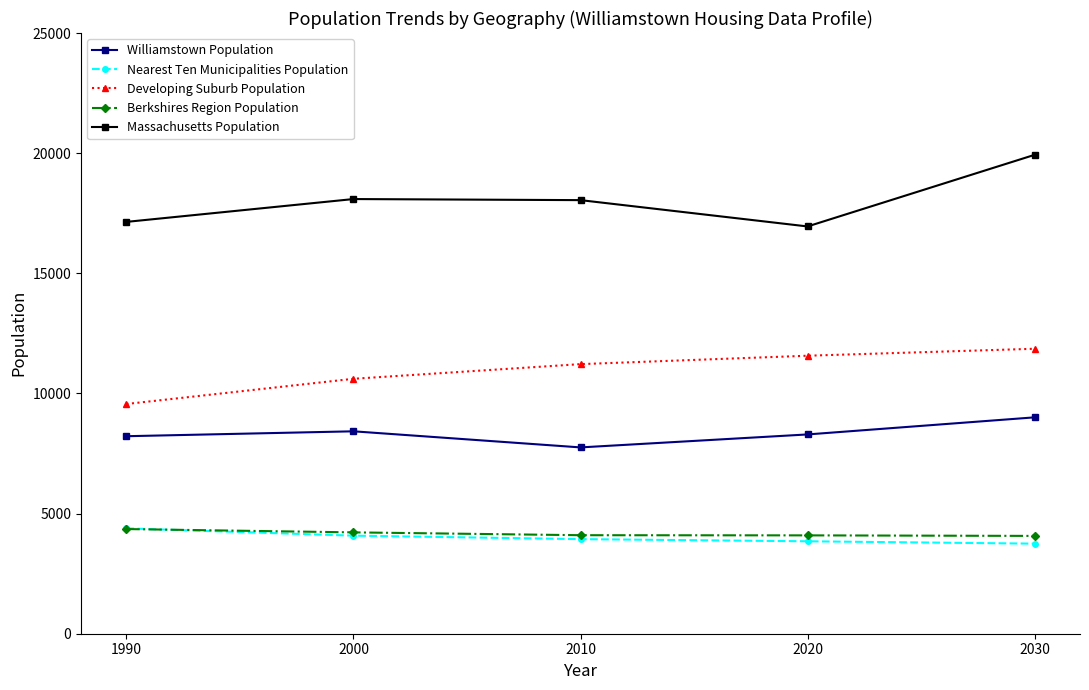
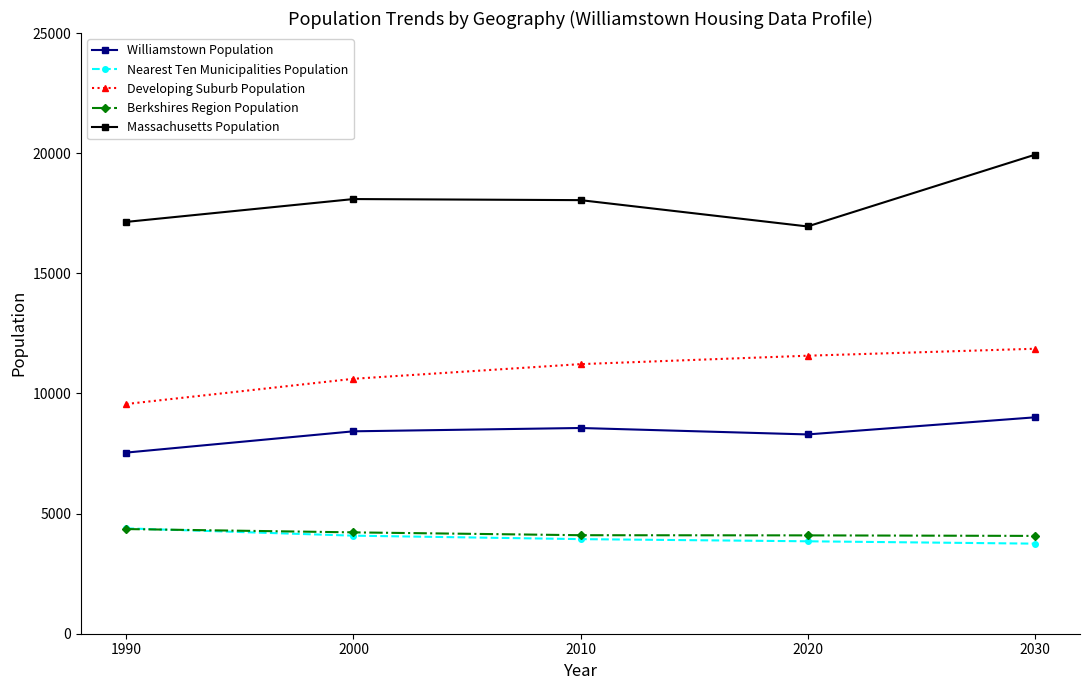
  {
    "Williamstown Population": {
-     "1990": 8200,
+     "1990": 7500,
      "2000": 8400,
-     "2010": 7800,
+     "2010": 8600,
      "2020": 8300,
      "2030": 9000
    },
    "Nearest Ten Municipalities Population": {
      "2000": 4100,
      "2010": 3900,
      "2020": 3800,
      "2030": 3700
    },
    "Developing Suburb Population": {
      "1990": 9600,
      "2000": 10600,
      "2010": 11200,
      "2020": 11600,
      "2030": 11900
    },
    "Berkshires Region Population": {
      "2000": 4200,
      "2010": 4100,
      "2020": 4100,
      "2030": 4100
    },
    "Massachusetts Population": {
      "1990": 17100,
      "2000": 18100,
      "2010": 18000,
      "2020": 17000,
      "2030": 19900
    }
  }
